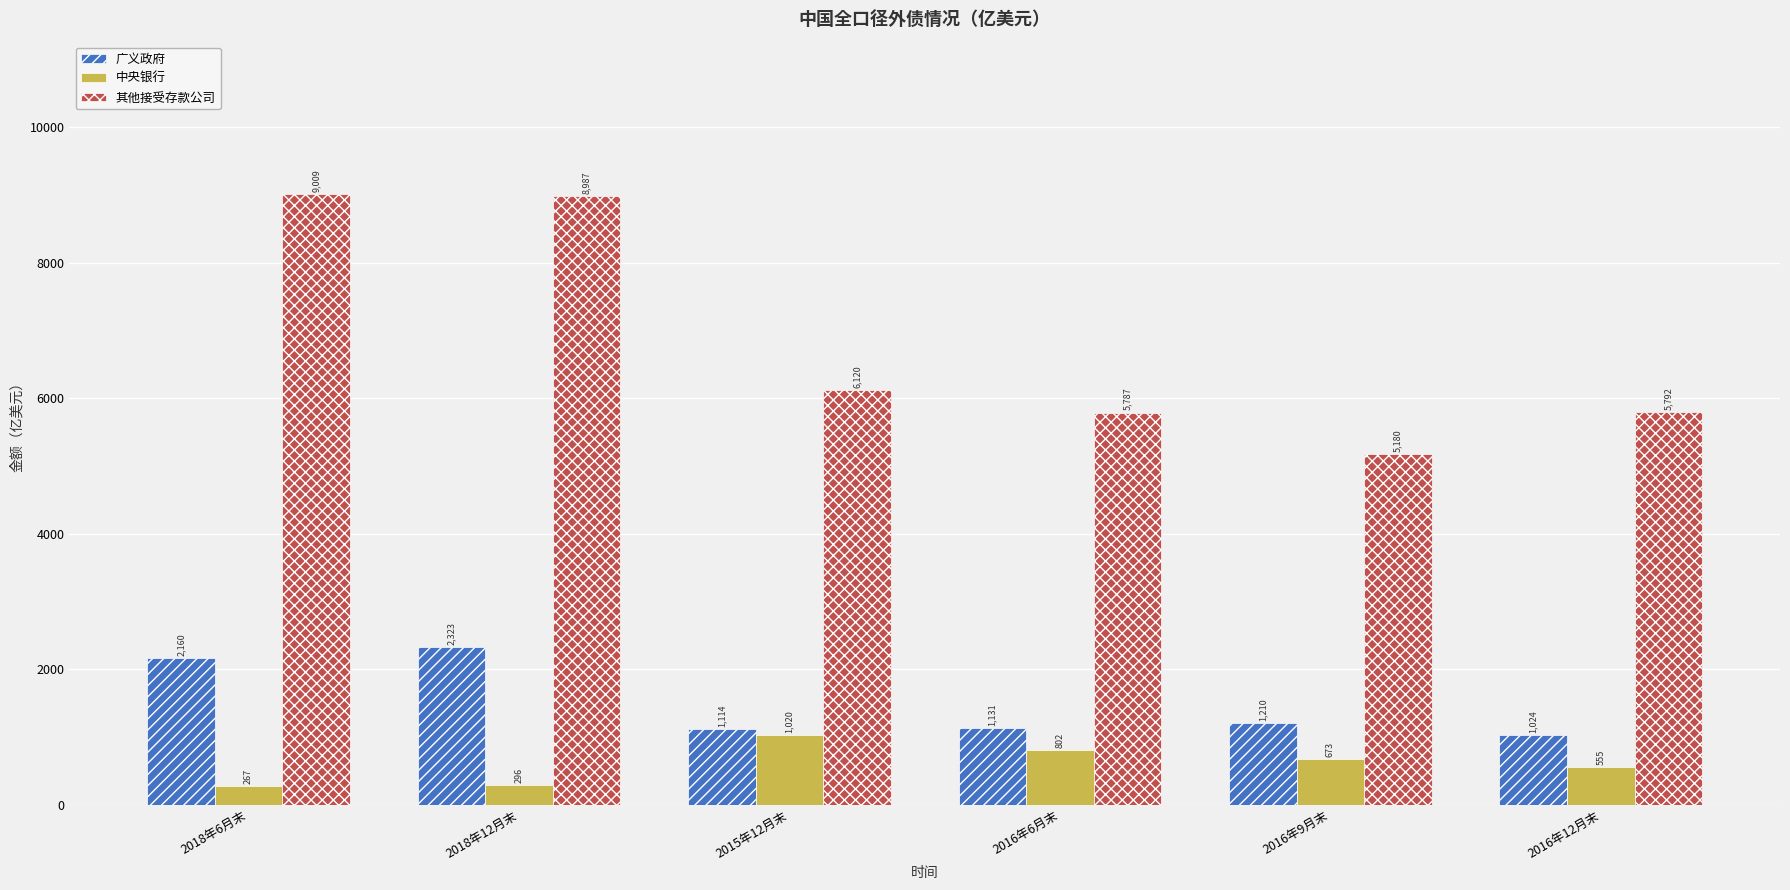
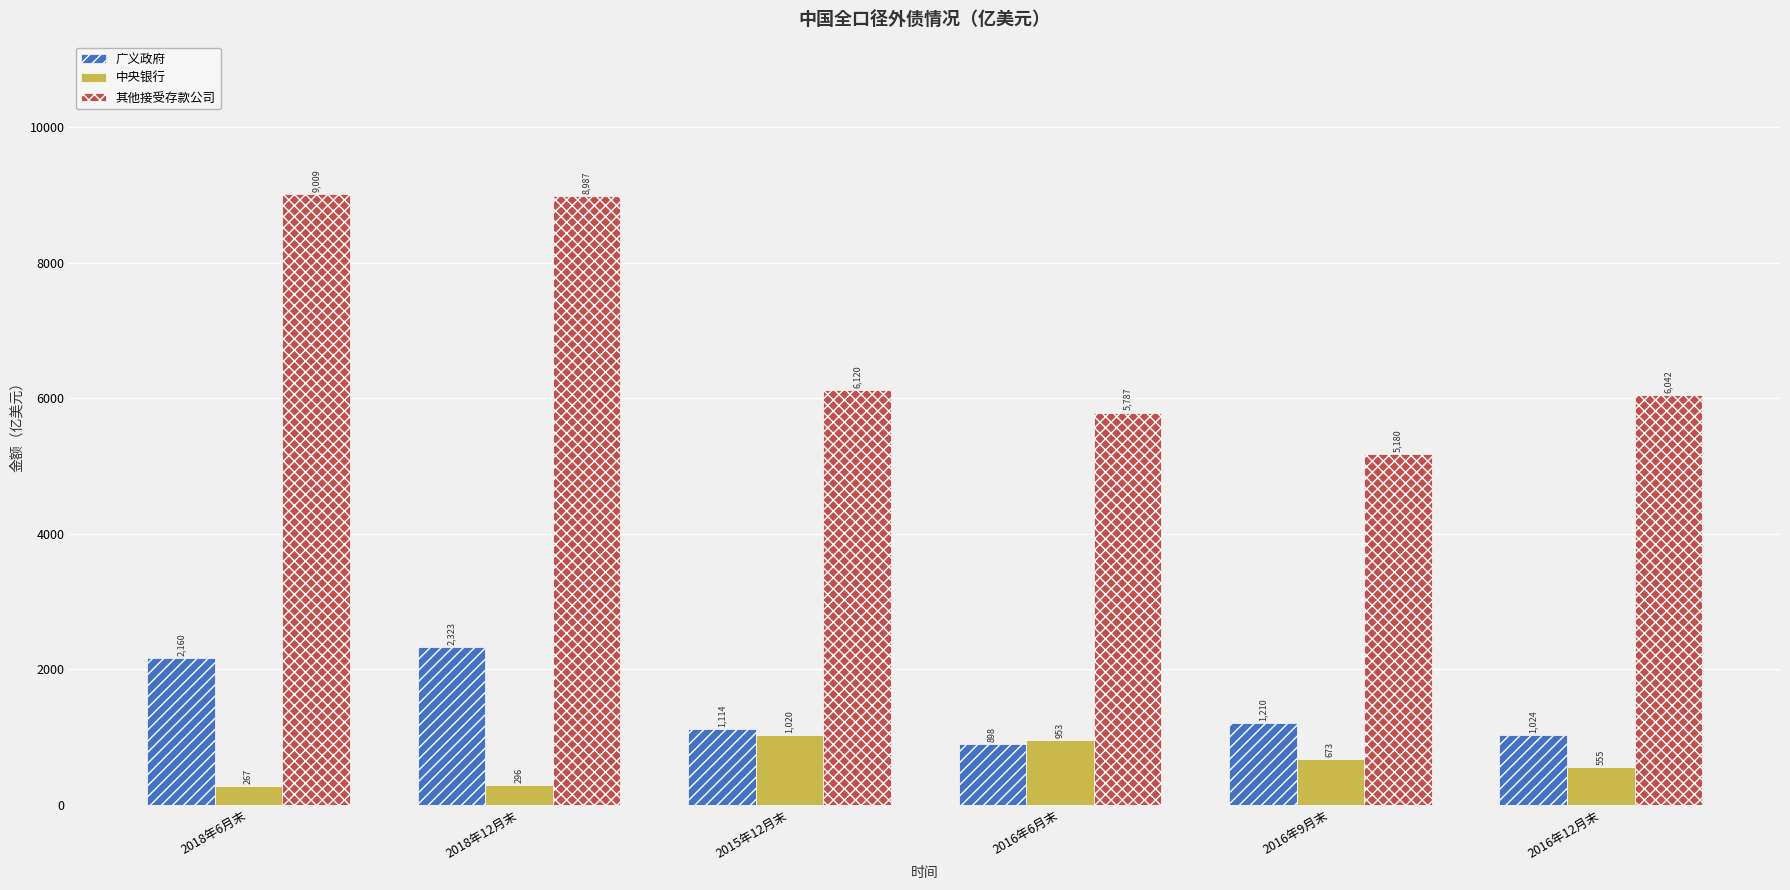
  {
    "广义政府": {
      "2018年6月末": "2,160",
      "2018年12月末": "2,323",
      "2015年12月末": "1,114",
-     "2016年6月末": "1,131",
+     "2016年6月末": "898",
      "2016年9月末": "1,210",
      "2016年12月末": "1,024"
    },
    "中央银行": {
      "2018年6月末": "267",
      "2018年12月末": "296",
      "2015年12月末": "1,020",
-     "2016年6月末": "802",
+     "2016年6月末": "953",
      "2016年9月末": "673",
      "2016年12月末": "555"
    },
    "其他接受存款公司": {
      "2018年6月末": "9,009",
      "2018年12月末": "8,987",
      "2015年12月末": "6,120",
      "2016年6月末": "5,787",
      "2016年9月末": "5,180",
-     "2016年12月末": "5,792"
+     "2016年12月末": "6,042"
    }
  }
